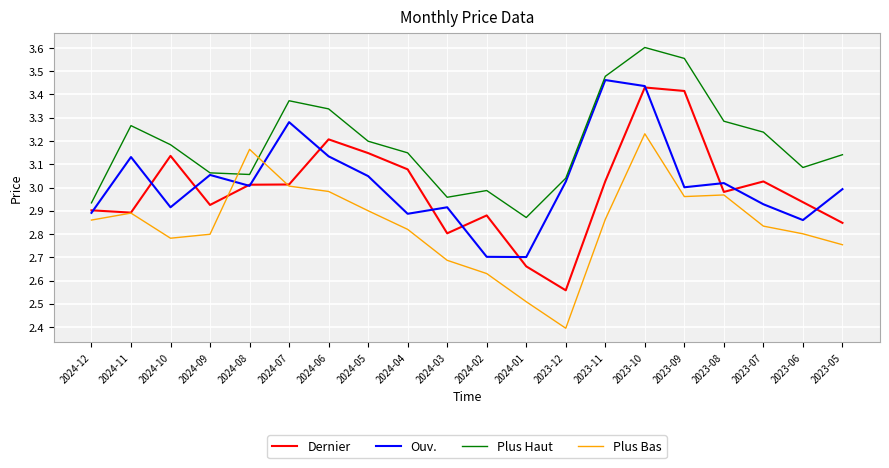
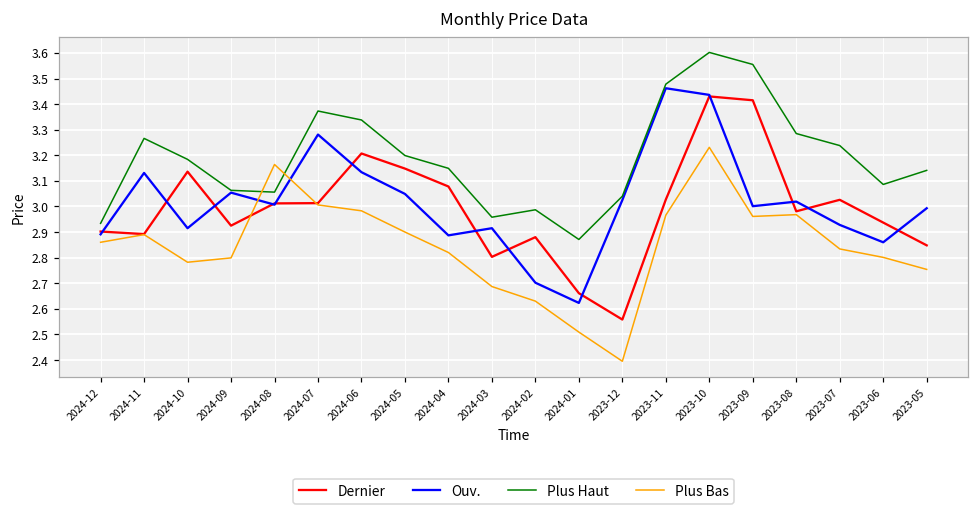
  {
    "Dernier": {
      "2024-10": 3.14,
      "2024-09": 2.93,
      "2024-06": 3.21,
      "2024-05": 3.15,
      "2024-04": 3.08,
      "2024-03": 2.80,
      "2024-02": 2.88,
      "2024-01": 2.66,
      "2023-12": 2.56,
      "2023-11": 3.03,
      "2023-09": 3.42,
      "2023-08": 2.98,
      "2023-07": 3.03,
      "2023-06": 2.94,
      "2023-05": 2.85
    },
    "Ouv.": {
      "2024-11": 3.13,
      "2024-10": 2.92,
      "2024-07": 3.28,
      "2024-06": 3.13,
      "2024-05": 3.05,
      "2024-04": 2.89,
      "2024-03": 2.92,
      "2024-02": 2.70,
-     "2024-01": 2.70,
+     "2024-01": 2.62,
      "2023-12": 3.03,
      "2023-11": 3.46,
      "2023-09": 3.00,
      "2023-08": 3.02,
      "2023-07": 2.93,
      "2023-06": 2.86,
      "2023-05": 2.99
    },
    "Plus Haut": {
      "2024-12": 2.93,
      "2024-11": 3.27,
      "2024-10": 3.18,
      "2024-08": 3.06,
      "2024-07": 3.37,
      "2024-06": 3.34,
      "2024-05": 3.20,
      "2024-04": 3.15,
      "2024-03": 2.96,
      "2024-02": 2.99,
      "2024-01": 2.87,
      "2023-12": 3.04,
      "2023-11": 3.48,
      "2023-10": 3.60,
      "2023-09": 3.56,
      "2023-08": 3.29,
      "2023-07": 3.24,
      "2023-06": 3.09,
      "2023-05": 3.14
    },
    "Plus Bas": {
      "2024-12": 2.86,
      "2024-10": 2.78,
      "2024-09": 2.80,
      "2024-08": 3.16,
      "2024-06": 2.98,
      "2024-05": 2.90,
      "2024-04": 2.82,
      "2024-03": 2.69,
      "2024-02": 2.63,
      "2024-01": 2.51,
      "2023-12": 2.40,
-     "2023-11": 2.86,
+     "2023-11": 2.97,
      "2023-10": 3.23,
      "2023-09": 2.96,
      "2023-08": 2.97,
      "2023-07": 2.83,
      "2023-06": 2.80,
      "2023-05": 2.75
    }
  }
